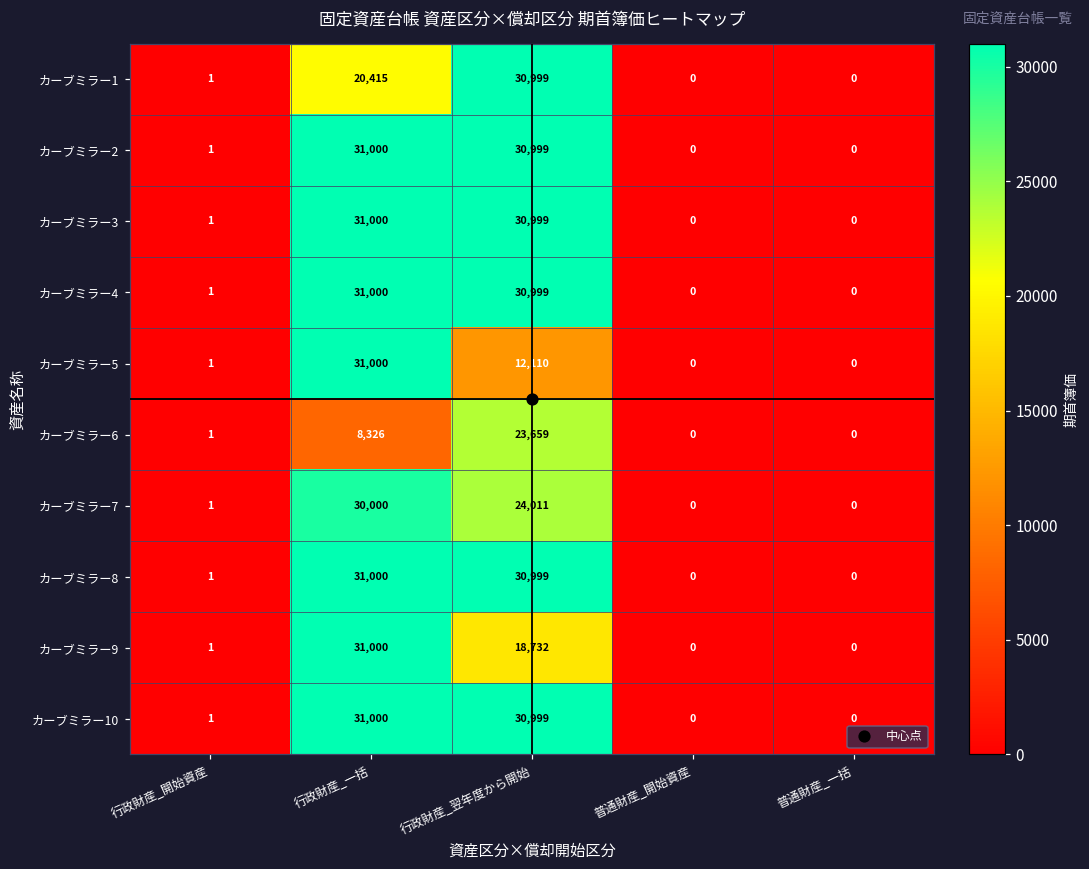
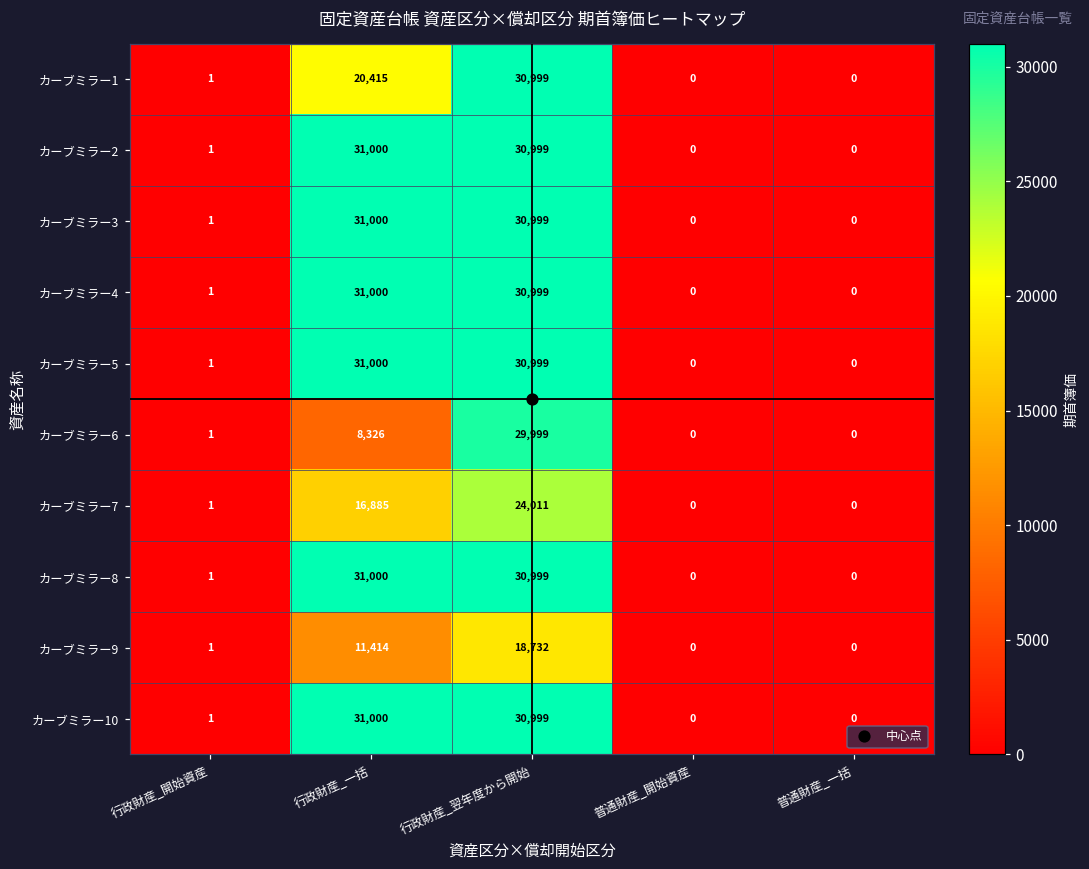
  {
    "カーブミラー1": {
      "行政財産_開始資産": "1",
      "行政財産_一括": "20,415",
      "行政財産_翌年度から開始": "30,999",
      "普通財産_開始資産": "0",
      "普通財産_一括": "0"
    },
    "カーブミラー2": {
      "行政財産_開始資産": "1",
      "行政財産_一括": "31,000",
      "行政財産_翌年度から開始": "30,999",
      "普通財産_開始資産": "0",
      "普通財産_一括": "0"
    },
    "カーブミラー3": {
      "行政財産_開始資産": "1",
      "行政財産_一括": "31,000",
      "行政財産_翌年度から開始": "30,999",
      "普通財産_開始資産": "0",
      "普通財産_一括": "0"
    },
    "カーブミラー4": {
      "行政財産_開始資産": "1",
      "行政財産_一括": "31,000",
      "行政財産_翌年度から開始": "30,999",
      "普通財産_開始資産": "0",
      "普通財産_一括": "0"
    },
    "カーブミラー5": {
      "行政財産_開始資産": "1",
      "行政財産_一括": "31,000",
-     "行政財産_翌年度から開始": "12,110",
+     "行政財産_翌年度から開始": "30,999",
      "普通財産_開始資産": "0",
      "普通財産_一括": "0"
    },
    "カーブミラー6": {
      "行政財産_開始資産": "1",
      "行政財産_一括": "8,326",
-     "行政財産_翌年度から開始": "23,659",
+     "行政財産_翌年度から開始": "29,999",
      "普通財産_開始資産": "0",
      "普通財産_一括": "0"
    },
    "カーブミラー7": {
      "行政財産_開始資産": "1",
-     "行政財産_一括": "30,000",
+     "行政財産_一括": "16,885",
      "行政財産_翌年度から開始": "24,011",
      "普通財産_開始資産": "0",
      "普通財産_一括": "0"
    },
    "カーブミラー8": {
      "行政財産_開始資産": "1",
      "行政財産_一括": "31,000",
      "行政財産_翌年度から開始": "30,999",
      "普通財産_開始資産": "0",
      "普通財産_一括": "0"
    },
    "カーブミラー9": {
      "行政財産_開始資産": "1",
-     "行政財産_一括": "31,000",
+     "行政財産_一括": "11,414",
      "行政財産_翌年度から開始": "18,732",
      "普通財産_開始資産": "0",
      "普通財産_一括": "0"
    },
    "カーブミラー10": {
      "行政財産_開始資産": "1",
      "行政財産_一括": "31,000",
      "行政財産_翌年度から開始": "30,999",
      "普通財産_開始資産": "0",
      "普通財産_一括": "0"
    }
  }
